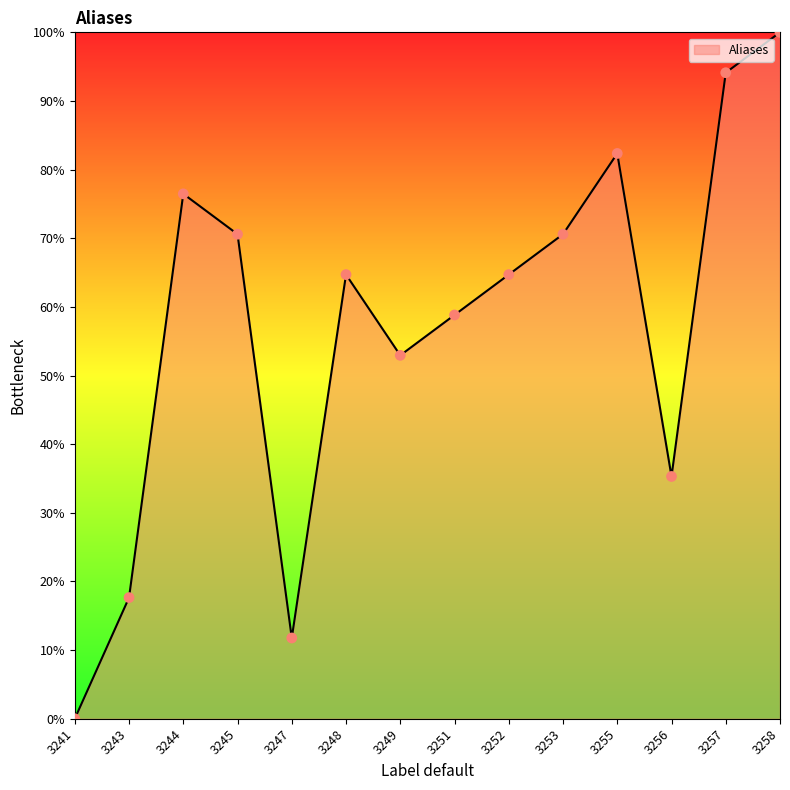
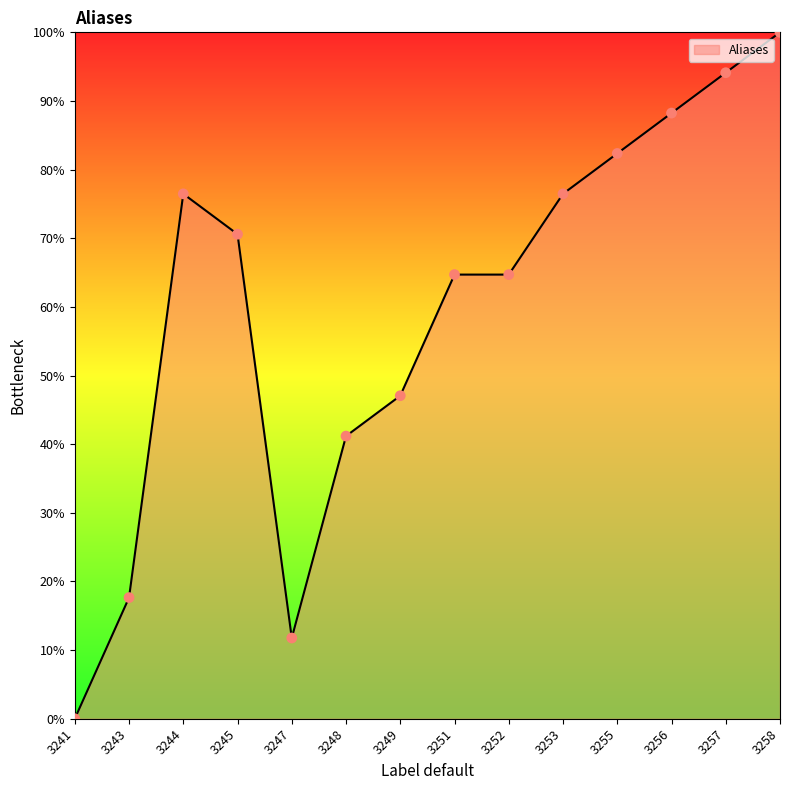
  {
    "3241": "0%",
    "3243": "18%",
    "3244": "76%",
    "3245": "71%",
    "3247": "12%",
-   "3248": "65%",
-   "3249": "53%",
-   "3251": "59%",
+   "3248": "41%",
+   "3249": "47%",
+   "3251": "65%",
    "3252": "65%",
-   "3253": "71%",
+   "3253": "76%",
    "3255": "82%",
-   "3256": "35%",
+   "3256": "88%",
    "3257": "94%",
    "3258": "100%"
  }
